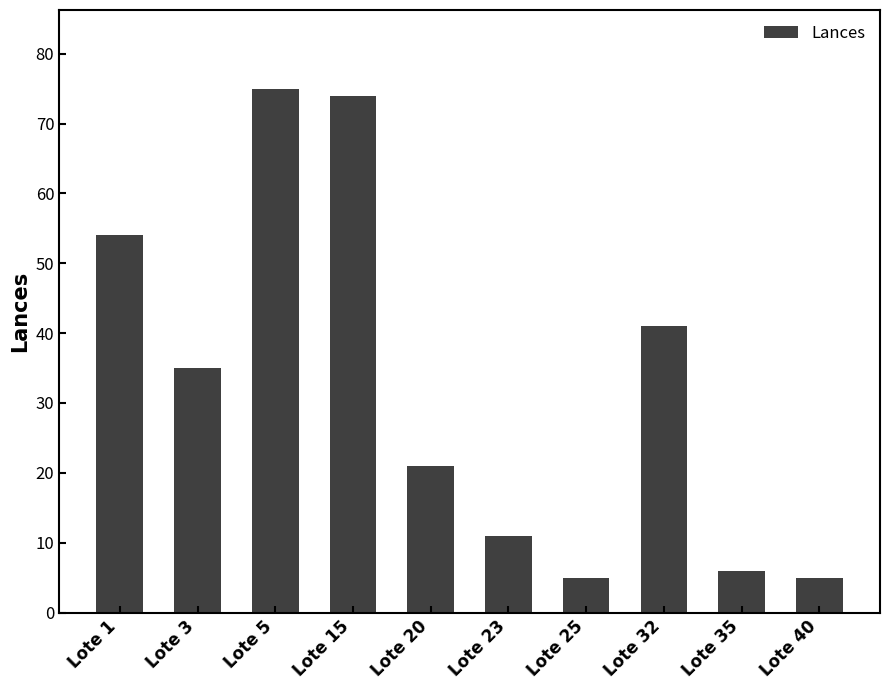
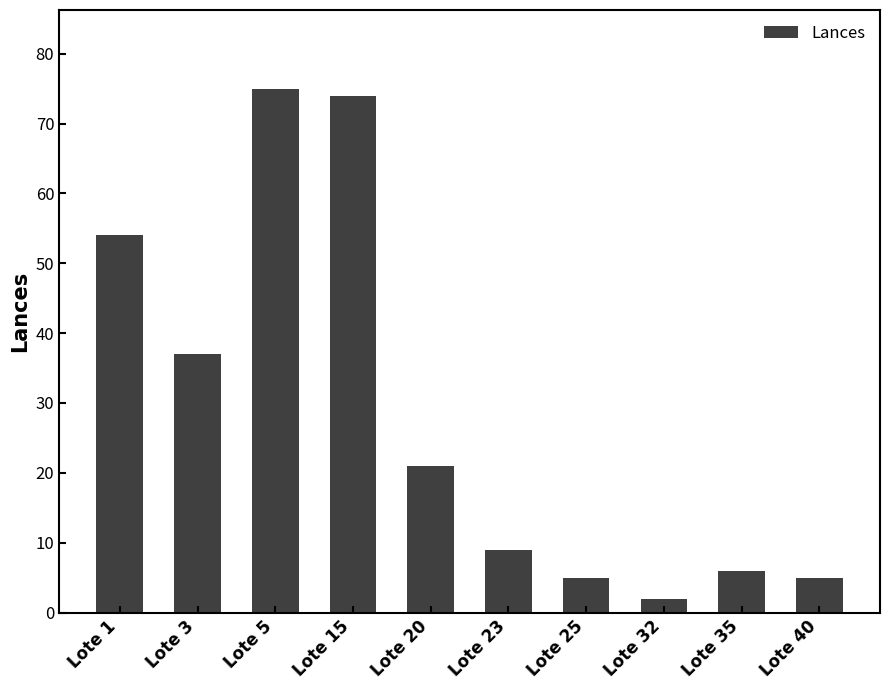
  {
    "Lote 1": 54,
-   "Lote 3": 35,
+   "Lote 3": 37,
    "Lote 5": 75,
    "Lote 15": 74,
    "Lote 20": 21,
-   "Lote 23": 11,
+   "Lote 23": 9,
    "Lote 25": 5,
-   "Lote 32": 41,
+   "Lote 32": 2,
    "Lote 35": 6,
    "Lote 40": 5
  }
